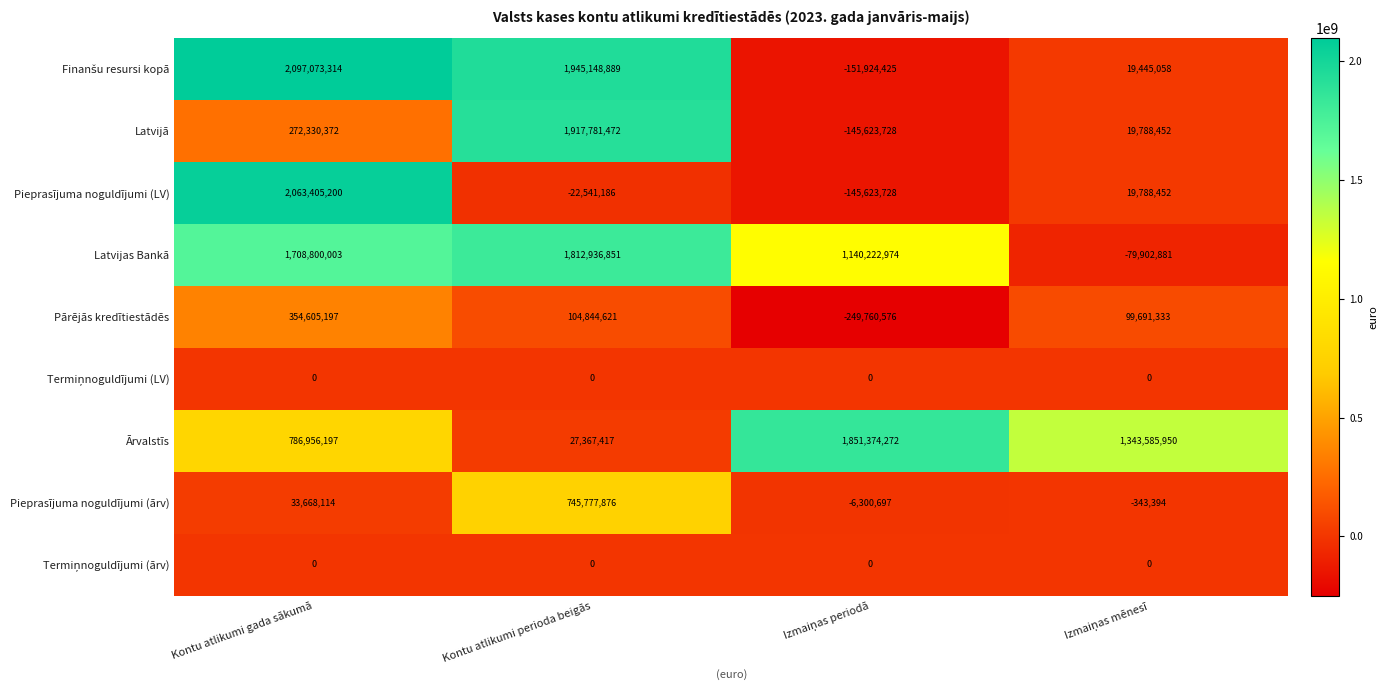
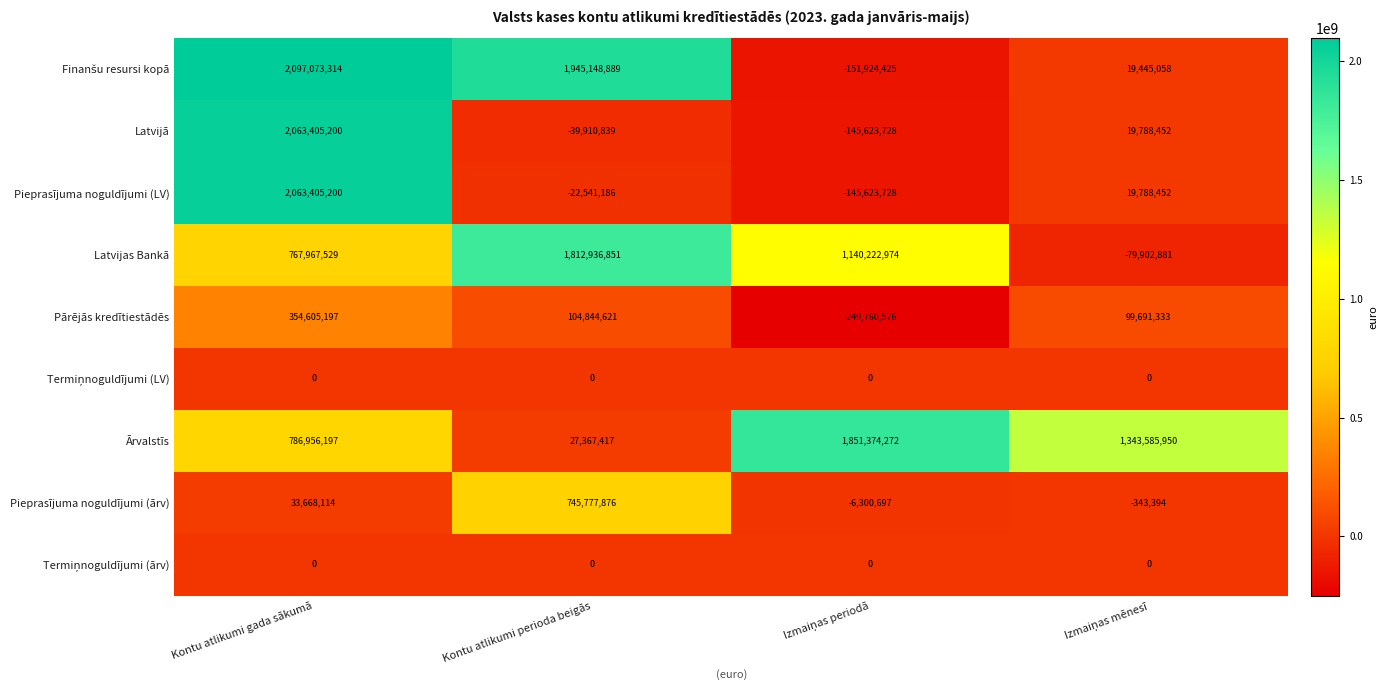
  {
    "Finanšu resursi kopā": {
      "Kontu atlikumi gada sākumā": "2,097,073,314",
      "Kontu atlikumi perioda beigās": "1,945,148,889",
      "Izmaiņas periodā": "-151,924,425",
      "Izmaiņas mēnesī": "19,445,058"
    },
    "Latvijā": {
-     "Kontu atlikumi gada sākumā": "272,330,372",
-     "Kontu atlikumi perioda beigās": "1,917,781,472",
+     "Kontu atlikumi gada sākumā": "2,063,405,200",
+     "Kontu atlikumi perioda beigās": "-39,910,839",
      "Izmaiņas periodā": "-145,623,728",
      "Izmaiņas mēnesī": "19,788,452"
    },
    "Pieprasījuma noguldījumi (LV)": {
      "Kontu atlikumi gada sākumā": "2,063,405,200",
      "Kontu atlikumi perioda beigās": "-22,541,186",
      "Izmaiņas periodā": "-145,623,728",
      "Izmaiņas mēnesī": "19,788,452"
    },
    "Latvijas Bankā": {
-     "Kontu atlikumi gada sākumā": "1,708,800,003",
+     "Kontu atlikumi gada sākumā": "767,967,529",
      "Kontu atlikumi perioda beigās": "1,812,936,851",
      "Izmaiņas periodā": "1,140,222,974",
      "Izmaiņas mēnesī": "-79,902,881"
    },
    "Pārējās kredītiestādēs": {
      "Kontu atlikumi gada sākumā": "354,605,197",
      "Kontu atlikumi perioda beigās": "104,844,621",
      "Izmaiņas periodā": "-249,760,576",
      "Izmaiņas mēnesī": "99,691,333"
    },
    "Termiņnoguldījumi (LV)": {
      "Kontu atlikumi gada sākumā": "0",
      "Kontu atlikumi perioda beigās": "0",
      "Izmaiņas periodā": "0",
      "Izmaiņas mēnesī": "0"
    },
    "Ārvalstīs": {
      "Kontu atlikumi gada sākumā": "786,956,197",
      "Kontu atlikumi perioda beigās": "27,367,417",
      "Izmaiņas periodā": "1,851,374,272",
      "Izmaiņas mēnesī": "1,343,585,950"
    },
    "Pieprasījuma noguldījumi (ārv)": {
      "Kontu atlikumi gada sākumā": "33,668,114",
      "Kontu atlikumi perioda beigās": "745,777,876",
      "Izmaiņas periodā": "-6,300,697",
      "Izmaiņas mēnesī": "-343,394"
    },
    "Termiņnoguldījumi (ārv)": {
      "Kontu atlikumi gada sākumā": "0",
      "Kontu atlikumi perioda beigās": "0",
      "Izmaiņas periodā": "0",
      "Izmaiņas mēnesī": "0"
    }
  }
